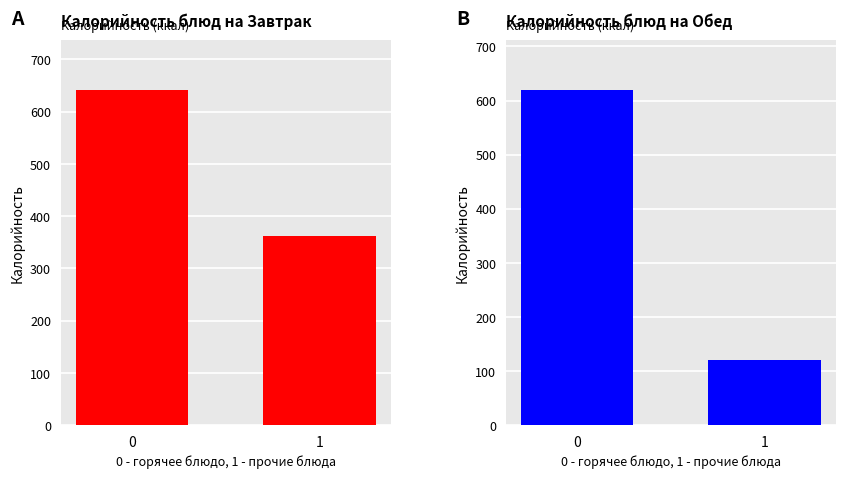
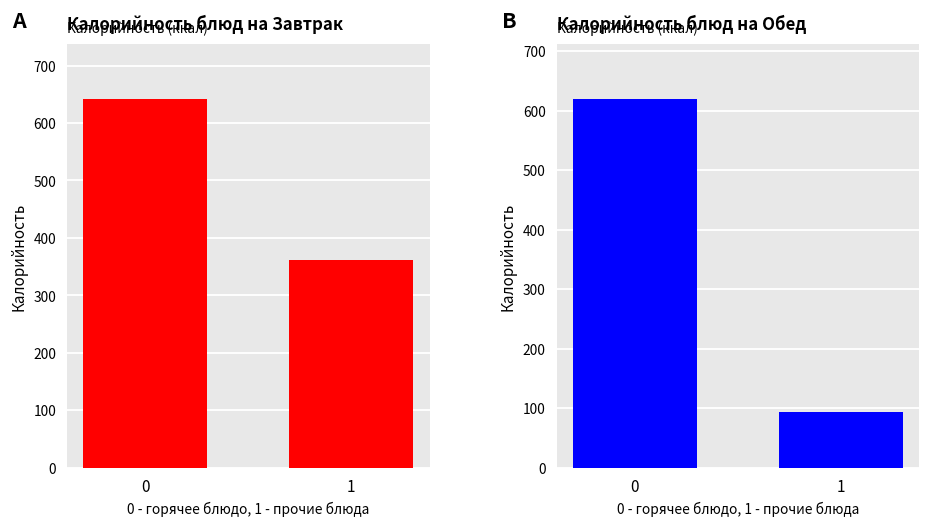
  {
    "Калорийность блюд на Завтрак": {
      "0": 640,
      "1": 360
    },
    "Калорийность блюд на Обед": {
      "0": 620,
-     "1": 120
+     "1": 90
    }
  }
